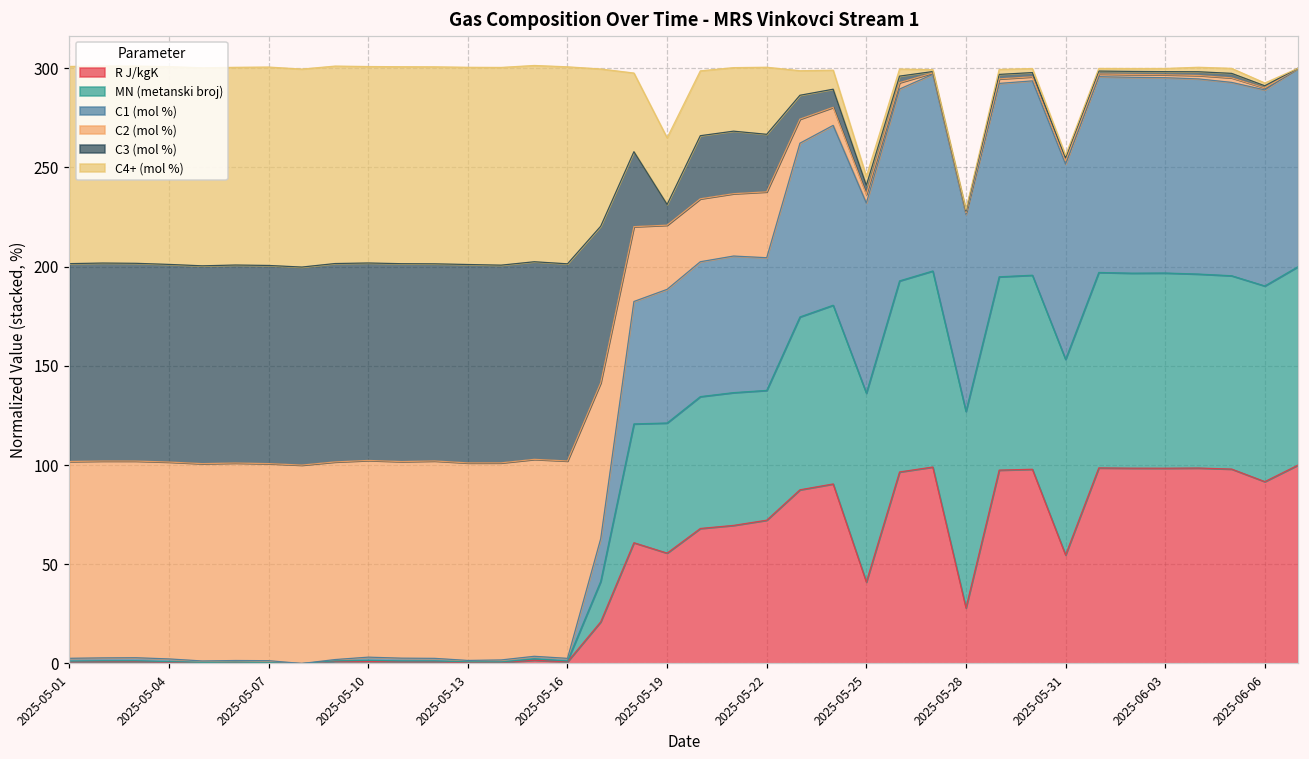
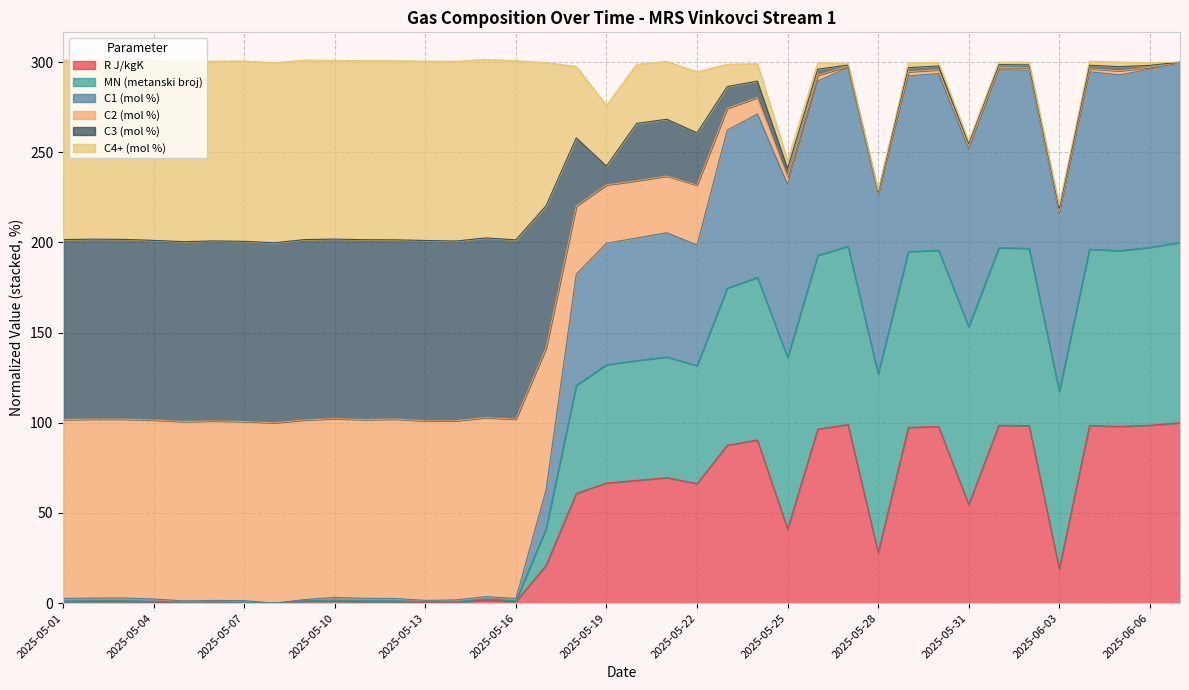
  {
    "R J/kgK": {
-     "2025-05-19": 56,
-     "2025-05-22": 72,
+     "2025-05-19": 67,
+     "2025-05-22": 66,
      "2025-05-25": 41,
      "2025-05-28": 28,
      "2025-05-31": 55,
-     "2025-06-03": 98,
-     "2025-06-06": 92
+     "2025-06-03": 19,
+     "2025-06-06": 99
    },
    "C3 (mol %)": {
      "2025-05-01": 100,
      "2025-05-04": 100,
      "2025-05-07": 100,
      "2025-05-10": 100,
      "2025-05-13": 100,
      "2025-05-16": 99,
      "2025-05-19": 10,
      "2025-05-22": 29,
      "2025-05-25": 5,
      "2025-06-03": 2
    }
  }
